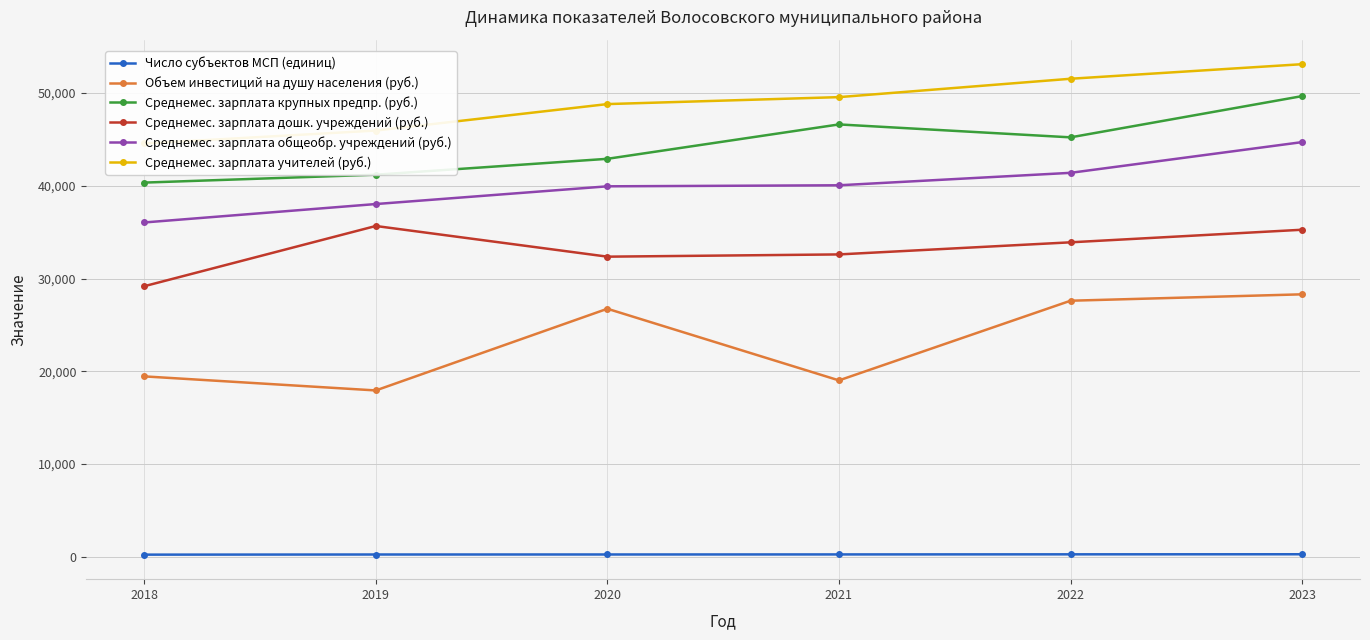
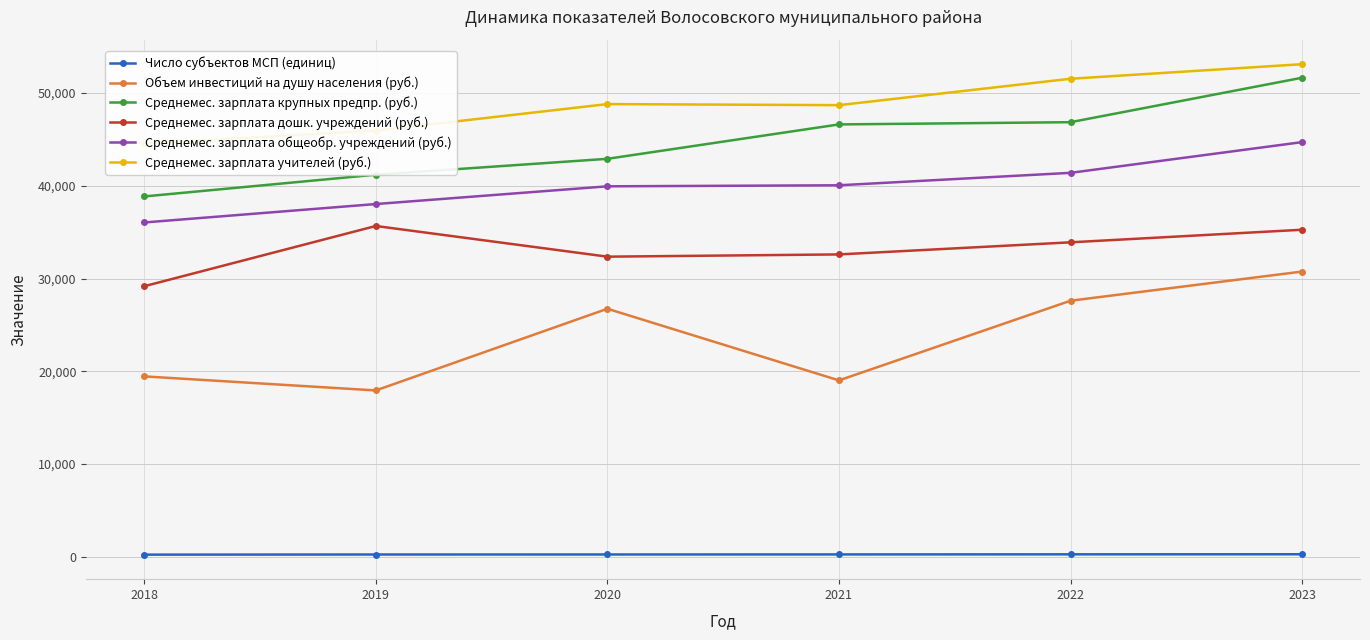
  {
    "Число субъектов МСП (единиц)": {
      "2018": "0",
      "2019": "0",
      "2020": "0",
      "2021": "0",
      "2022": "0",
      "2023": "0"
    },
    "Объем инвестиций на душу населения (руб.)": {
      "2018": "19,000",
      "2019": "18,000",
      "2020": "27,000",
      "2021": "19,000",
      "2022": "28,000",
-     "2023": "28,000"
+     "2023": "31,000"
    },
    "Среднемес. зарплата крупных предпр. (руб.)": {
-     "2018": "40,000",
+     "2018": "39,000",
      "2020": "43,000",
      "2021": "47,000",
-     "2022": "45,000",
-     "2023": "50,000"
+     "2022": "47,000",
+     "2023": "52,000"
    },
    "Среднемес. зарплата дошк. учреждений (руб.)": {
      "2018": "29,000",
      "2019": "36,000",
      "2020": "32,000",
      "2021": "33,000",
      "2022": "34,000",
      "2023": "35,000"
    },
    "Среднемес. зарплата общеобр. учреждений (руб.)": {
      "2018": "36,000",
      "2019": "38,000",
      "2020": "40,000",
      "2021": "40,000",
      "2022": "41,000",
      "2023": "45,000"
    },
    "Среднемес. зарплата учителей (руб.)": {
      "2020": "49,000",
-     "2021": "50,000",
+     "2021": "49,000",
      "2022": "52,000",
      "2023": "53,000"
    }
  }
